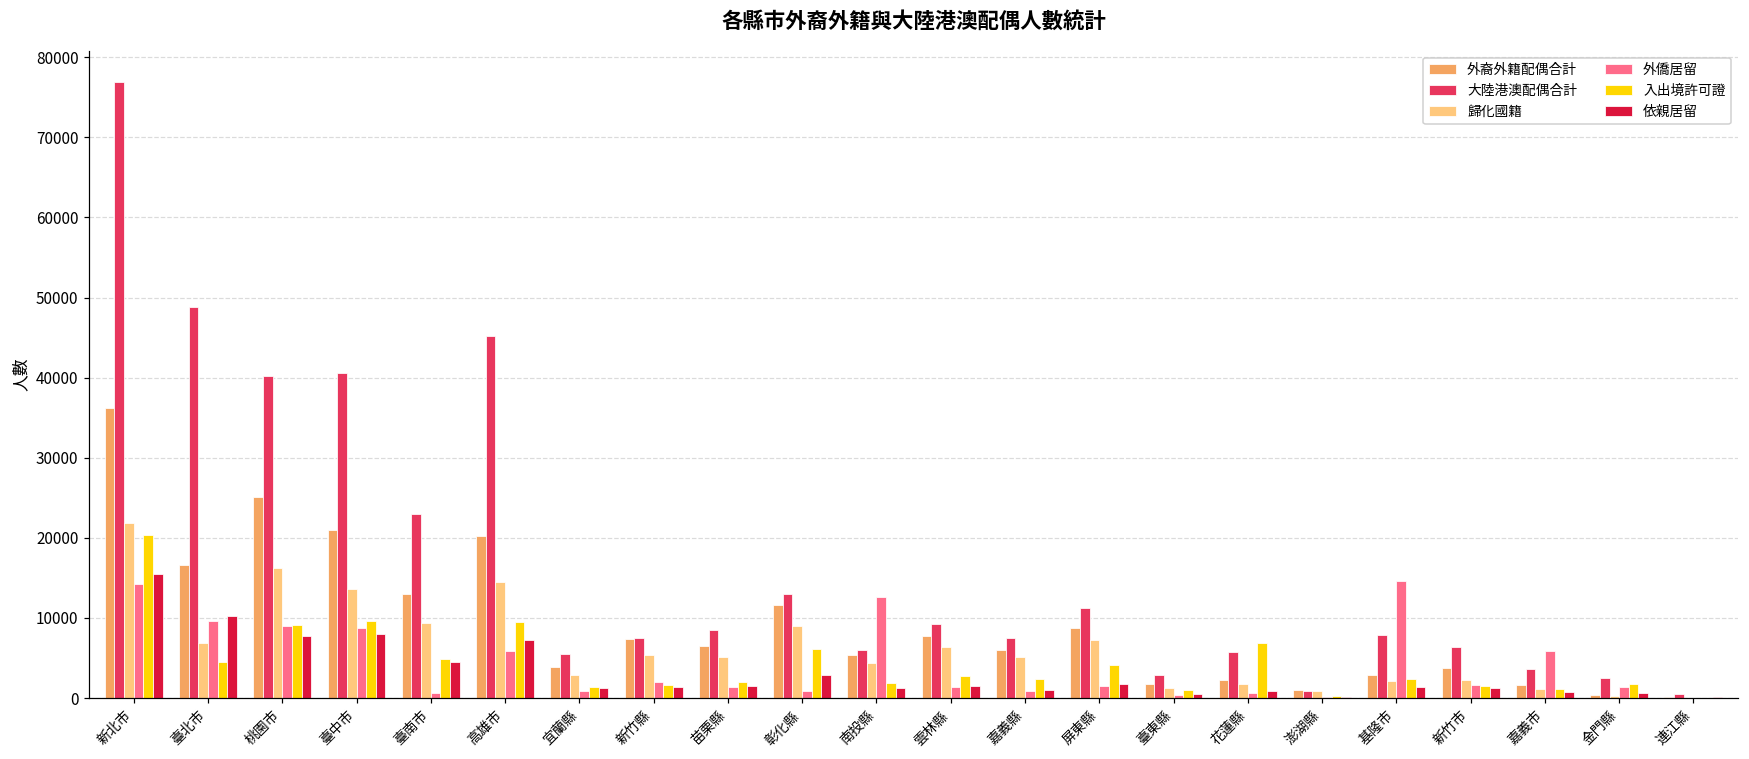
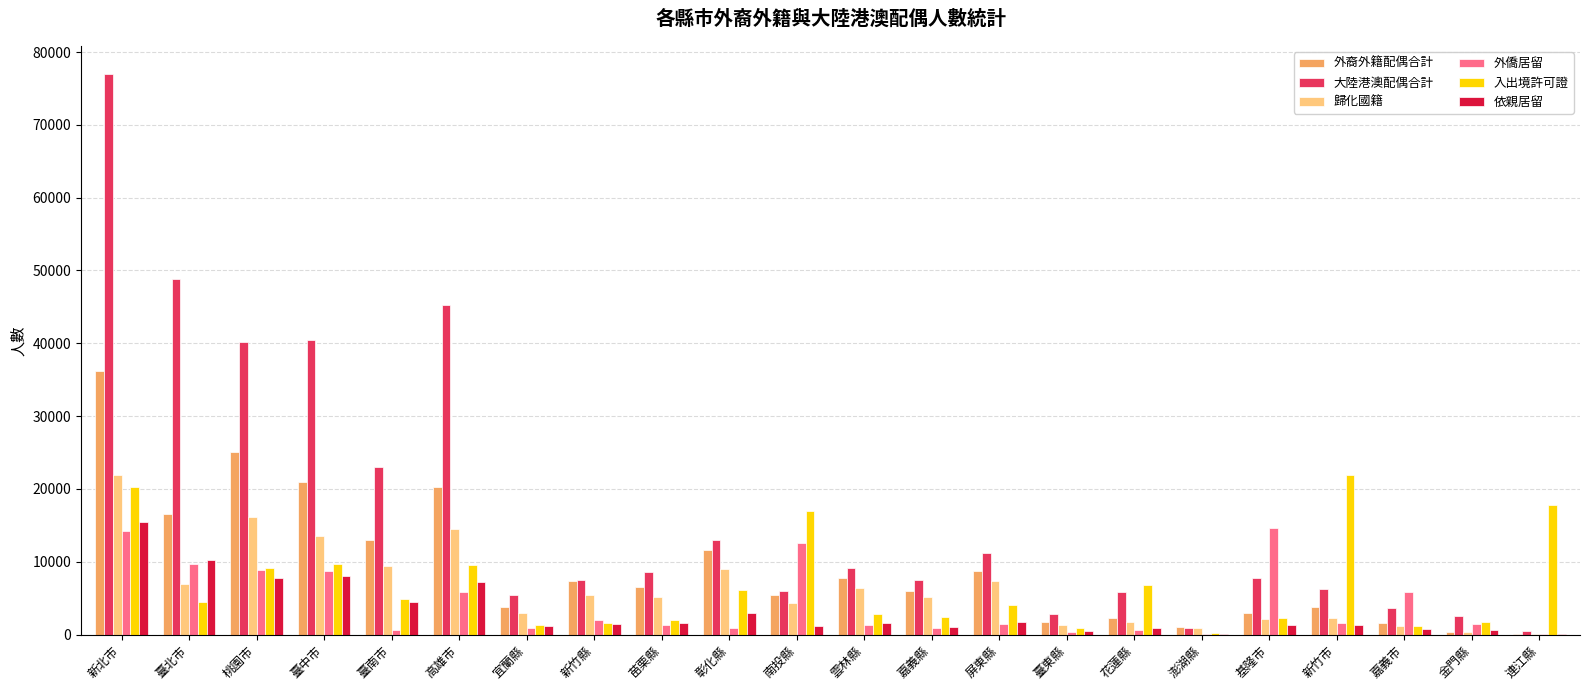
  {
    "外僑居留": {
      "新北市": 14000,
      "臺北市": 10000,
      "桃園市": 9000,
      "臺中市": 9000,
      "臺南市": 1000,
      "高雄市": 6000,
      "宜蘭縣": 1000,
      "新竹縣": 2000,
      "苗栗縣": 1000,
      "彰化縣": 1000,
      "南投縣": 13000,
      "雲林縣": 1000,
      "嘉義縣": 1000,
      "屏東縣": 1000,
      "臺東縣": 0,
      "花蓮縣": 1000,
      "基隆市": 15000,
      "新竹市": 2000,
      "嘉義市": 6000,
      "金門縣": 1000
    },
    "入出境許可證": {
      "新北市": 20000,
      "臺北市": 5000,
      "桃園市": 9000,
      "臺中市": 10000,
      "臺南市": 5000,
      "高雄市": 10000,
      "宜蘭縣": 1000,
      "新竹縣": 2000,
      "苗栗縣": 2000,
      "彰化縣": 6000,
-     "南投縣": 2000,
+     "南投縣": 17000,
      "雲林縣": 3000,
      "嘉義縣": 2000,
      "屏東縣": 4000,
      "臺東縣": 1000,
      "花蓮縣": 7000,
      "基隆市": 2000,
-     "新竹市": 2000,
+     "新竹市": 22000,
      "嘉義市": 1000,
      "金門縣": 2000,
-     "連江縣": 0
+     "連江縣": 18000
    }
  }
